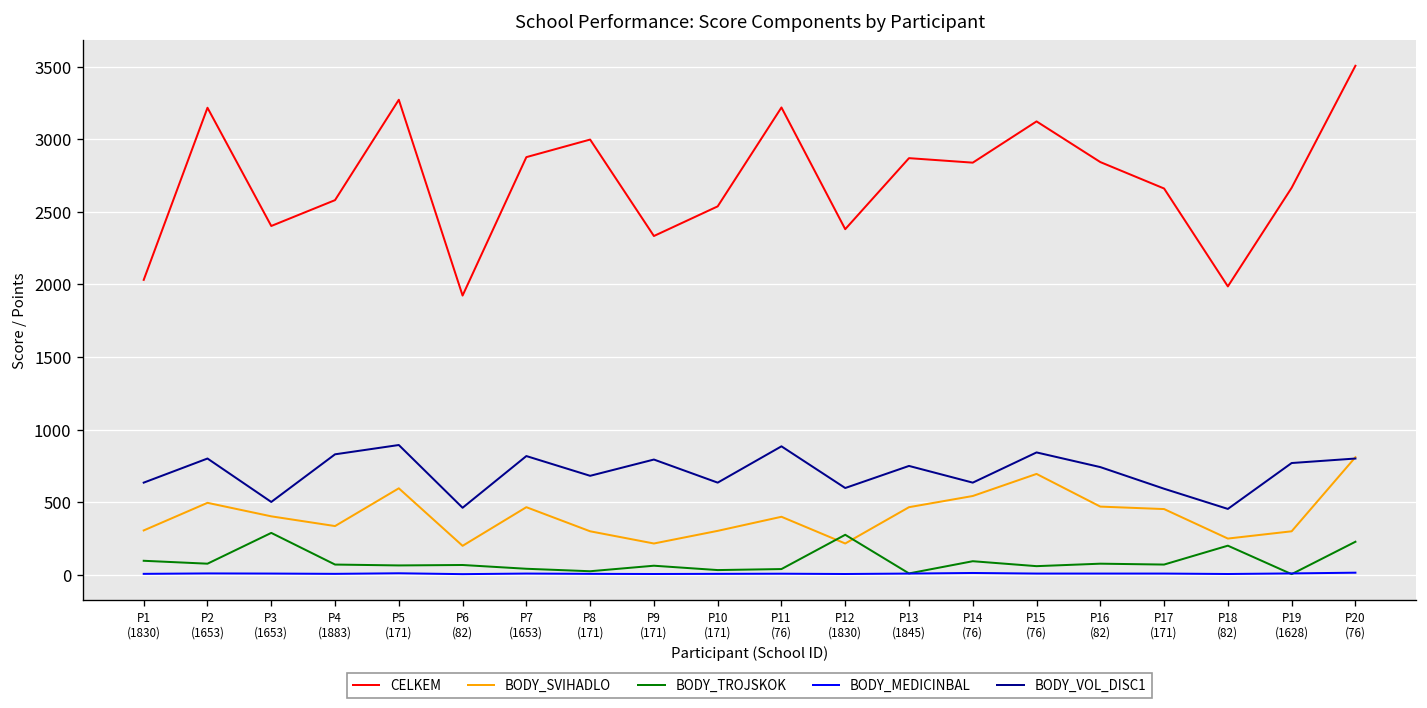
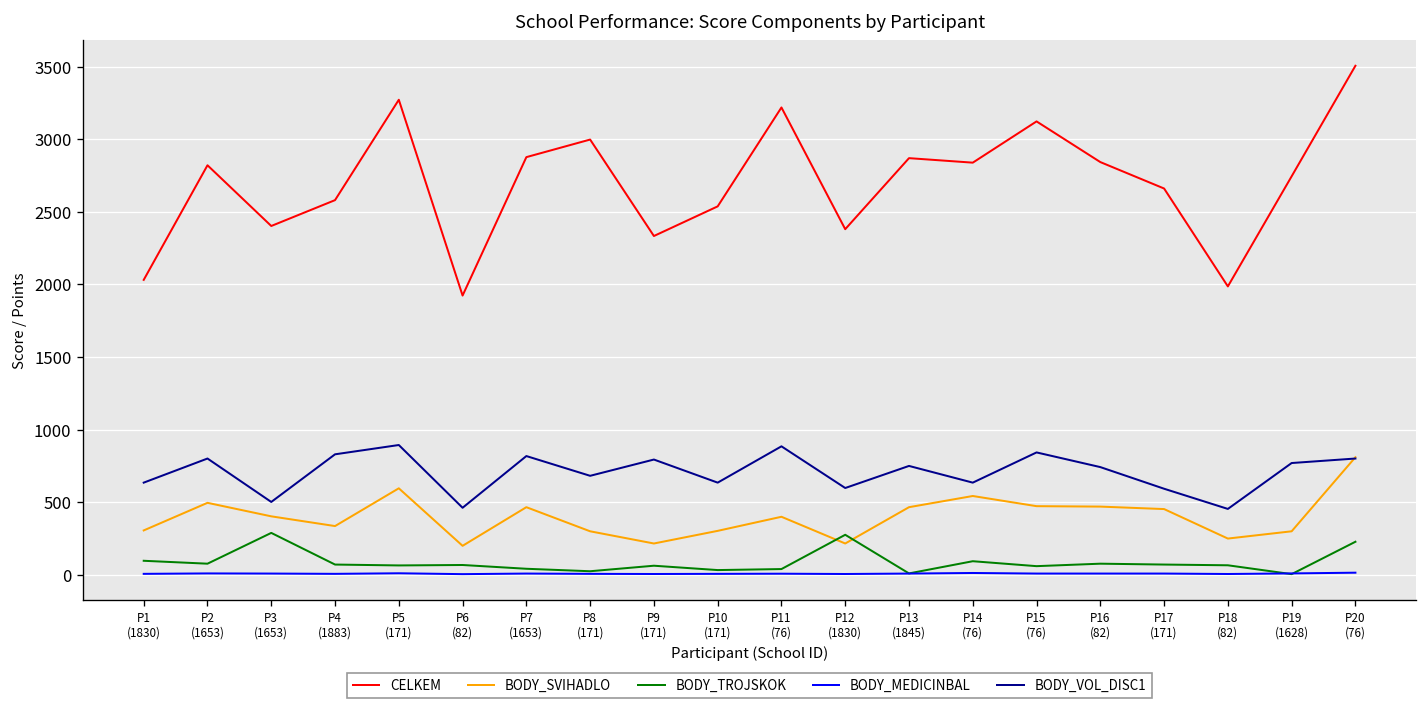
  {
    "CELKEM": {
      "P1 (1830)": 2030,
-     "P2 (1653)": 3220,
+     "P2 (1653)": 2820,
      "P3 (1653)": 2400,
      "P4 (1883)": 2580,
      "P5 (171)": 3270,
      "P6 (82)": 1920,
      "P7 (1653)": 2880,
      "P8 (171)": 3000,
      "P9 (171)": 2330,
      "P10 (171)": 2540,
      "P11 (76)": 3220,
      "P12 (1830)": 2380,
      "P13 (1845)": 2870,
      "P14 (76)": 2840,
      "P15 (76)": 3120,
      "P16 (82)": 2840,
      "P17 (171)": 2660,
      "P18 (82)": 1990,
-     "P19 (1628)": 2670,
+     "P19 (1628)": 2740,
      "P20 (76)": 3510
    },
    "BODY_SVIHADLO": {
      "P1 (1830)": 310,
      "P2 (1653)": 500,
      "P3 (1653)": 400,
      "P4 (1883)": 340,
      "P5 (171)": 600,
      "P6 (82)": 200,
      "P7 (1653)": 470,
      "P8 (171)": 300,
      "P9 (171)": 220,
      "P10 (171)": 300,
      "P11 (76)": 400,
      "P12 (1830)": 220,
      "P13 (1845)": 470,
      "P14 (76)": 540,
-     "P15 (76)": 700,
+     "P15 (76)": 470,
      "P16 (82)": 470,
      "P17 (171)": 450,
      "P18 (82)": 250,
      "P19 (1628)": 300
    },
    "BODY_TROJSKOK": {
      "P1 (1830)": 100,
      "P2 (1653)": 80,
      "P3 (1653)": 290,
      "P4 (1883)": 70,
      "P5 (171)": 70,
      "P6 (82)": 70,
      "P7 (1653)": 40,
      "P9 (171)": 60,
      "P10 (171)": 30,
      "P11 (76)": 40,
      "P12 (1830)": 280,
      "P14 (76)": 90,
      "P15 (76)": 60,
      "P16 (82)": 80,
      "P17 (171)": 70,
-     "P18 (82)": 200,
+     "P18 (82)": 70,
      "P20 (76)": 230
    },
    "BODY_MEDICINBAL": {
      "P1 (1830)": 10,
      "P2 (1653)": 10,
      "P3 (1653)": 10,
      "P4 (1883)": 10,
      "P5 (171)": 10,
      "P6 (82)": 10,
      "P7 (1653)": 10,
      "P9 (171)": 10,
      "P10 (171)": 10,
      "P11 (76)": 10,
      "P12 (1830)": 10,
      "P14 (76)": 10,
      "P15 (76)": 10,
      "P16 (82)": 10,
      "P17 (171)": 10,
      "P18 (82)": 10,
      "P20 (76)": 20
    },
    "BODY_VOL_DISC1": {
      "P1 (1830)": 640,
      "P2 (1653)": 800,
      "P3 (1653)": 500,
      "P4 (1883)": 830,
      "P5 (171)": 890,
      "P6 (82)": 460,
      "P7 (1653)": 820,
      "P8 (171)": 680,
      "P9 (171)": 790,
      "P10 (171)": 640,
      "P11 (76)": 890,
      "P12 (1830)": 600,
      "P13 (1845)": 750,
      "P14 (76)": 640,
      "P15 (76)": 840,
      "P16 (82)": 740,
      "P17 (171)": 590,
      "P18 (82)": 450,
      "P19 (1628)": 770
    }
  }
